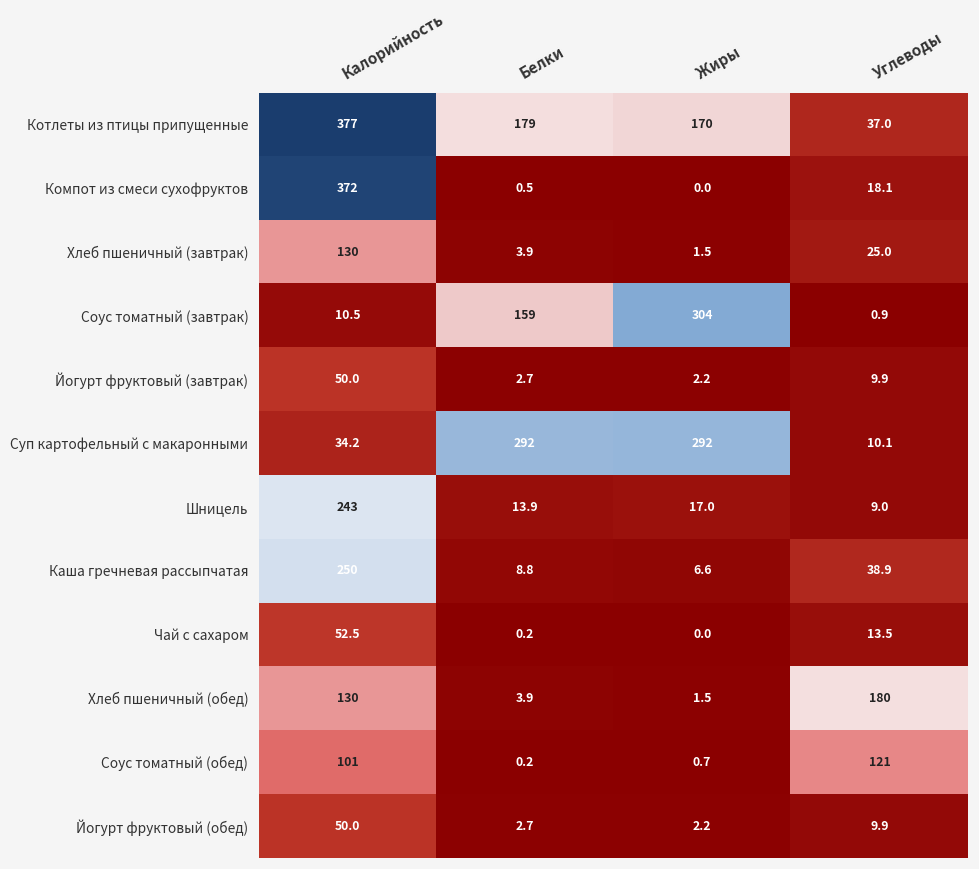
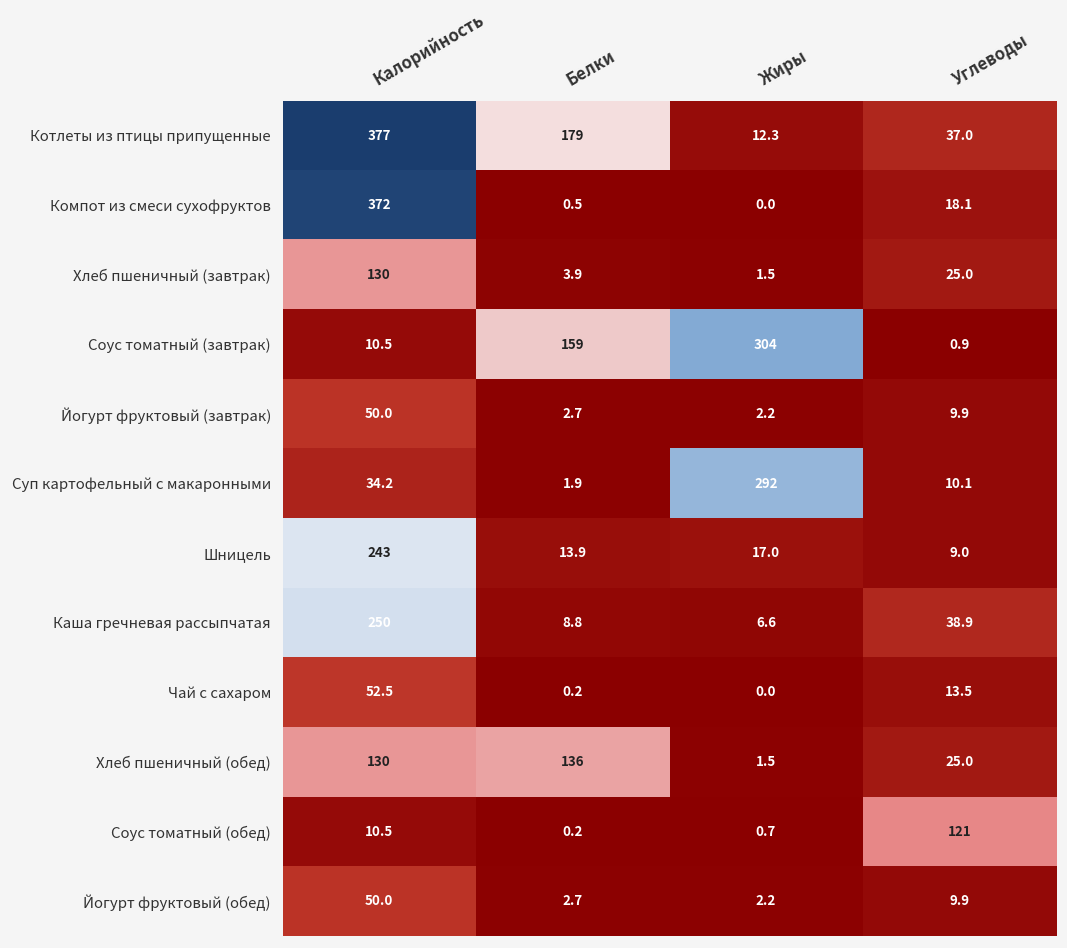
  {
    "Котлеты из птицы припущенные": {
      "Калорийность": 377,
      "Белки": 179,
-     "Жиры": 170,
+     "Жиры": 12.3,
      "Углеводы": 37.0
    },
    "Компот из смеси сухофруктов": {
      "Калорийность": 372,
      "Белки": 0.5,
      "Жиры": 0.0,
      "Углеводы": 18.1
    },
    "Хлеб пшеничный (завтрак)": {
      "Калорийность": 130,
      "Белки": 3.9,
      "Жиры": 1.5,
      "Углеводы": 25.0
    },
    "Соус томатный (завтрак)": {
      "Калорийность": 10.5,
      "Белки": 159,
      "Жиры": 304,
      "Углеводы": 0.9
    },
    "Йогурт фруктовый (завтрак)": {
      "Калорийность": 50.0,
      "Белки": 2.7,
      "Жиры": 2.2,
      "Углеводы": 9.9
    },
    "Суп картофельный с макаронными": {
      "Калорийность": 34.2,
-     "Белки": 292,
+     "Белки": 1.9,
      "Жиры": 292,
      "Углеводы": 10.1
    },
    "Шницель": {
      "Калорийность": 243,
      "Белки": 13.9,
      "Жиры": 17.0,
      "Углеводы": 9.0
    },
    "Каша гречневая рассыпчатая": {
      "Белки": 8.8,
      "Жиры": 6.6,
      "Углеводы": 38.9
    },
    "Чай с сахаром": {
      "Калорийность": 52.5,
      "Белки": 0.2,
      "Жиры": 0.0,
      "Углеводы": 13.5
    },
    "Хлеб пшеничный (обед)": {
      "Калорийность": 130,
-     "Белки": 3.9,
+     "Белки": 136,
      "Жиры": 1.5,
-     "Углеводы": 180
+     "Углеводы": 25.0
    },
    "Соус томатный (обед)": {
-     "Калорийность": 101,
+     "Калорийность": 10.5,
      "Белки": 0.2,
      "Жиры": 0.7,
      "Углеводы": 121
    },
    "Йогурт фруктовый (обед)": {
      "Калорийность": 50.0,
      "Белки": 2.7,
      "Жиры": 2.2,
      "Углеводы": 9.9
    }
  }
